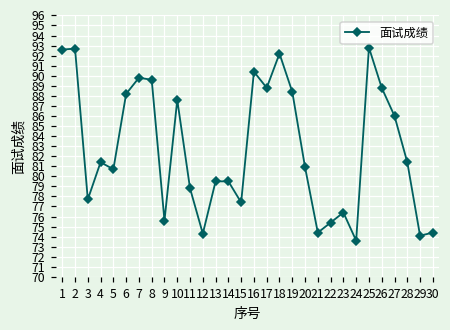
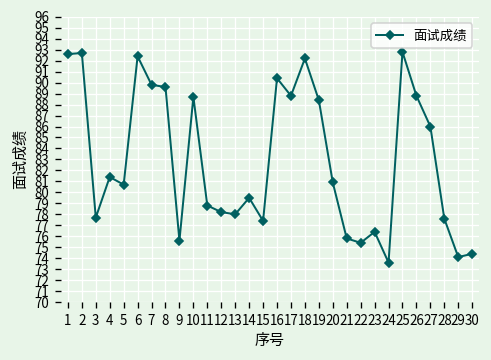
  {
    "1": 93,
    "2": 93,
    "3": 78,
    "4": 81,
    "5": 81,
-   "6": 88,
+   "6": 92,
    "7": 90,
    "8": 90,
    "9": 76,
-   "10": 88,
+   "10": 89,
    "11": 79,
-   "12": 74,
-   "13": 80,
+   "12": 78,
+   "13": 78,
    "14": 80,
    "15": 77,
    "16": 90,
    "17": 89,
    "18": 92,
    "19": 88,
    "20": 81,
-   "21": 74,
+   "21": 76,
    "22": 75,
    "23": 76,
    "24": 74,
    "25": 93,
    "26": 89,
    "27": 86,
-   "28": 81,
+   "28": 78,
    "29": 74,
    "30": 74
  }
